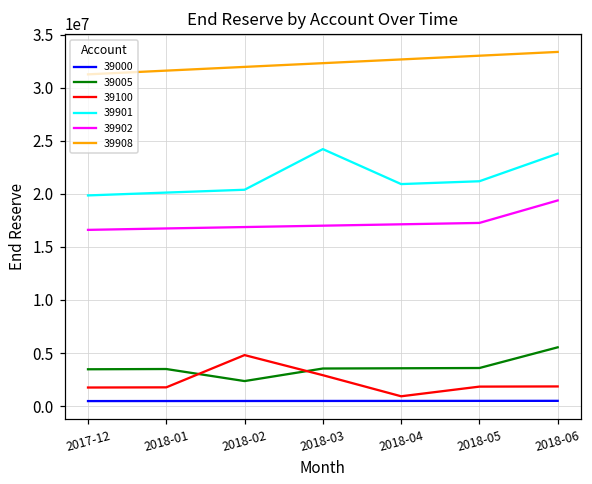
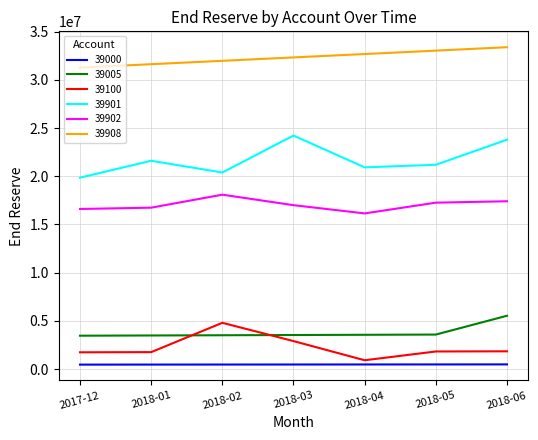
  {
    "39000": {
      "2017-12": 0,
      "2018-01": 0,
      "2018-02": 0,
      "2018-03": 0,
      "2018-04": 0,
      "2018-05": 0,
      "2018-06": 0
    },
    "39005": {
      "2017-12": 3000000,
      "2018-01": 3000000,
-     "2018-02": 2000000,
+     "2018-02": 4000000,
      "2018-03": 4000000,
      "2018-04": 4000000,
      "2018-05": 4000000,
      "2018-06": 6000000
    },
    "39100": {
      "2017-12": 2000000,
      "2018-01": 2000000,
      "2018-02": 5000000,
      "2018-03": 3000000,
      "2018-04": 1000000,
      "2018-05": 2000000,
      "2018-06": 2000000
    },
    "39901": {
      "2017-12": 20000000,
-     "2018-01": 20000000,
+     "2018-01": 22000000,
      "2018-02": 20000000,
      "2018-03": 24000000,
      "2018-04": 21000000,
      "2018-05": 21000000,
      "2018-06": 24000000
    },
    "39902": {
      "2017-12": 17000000,
      "2018-01": 17000000,
-     "2018-02": 17000000,
+     "2018-02": 18000000,
      "2018-03": 17000000,
-     "2018-04": 17000000,
+     "2018-04": 16000000,
      "2018-05": 17000000,
-     "2018-06": 19000000
+     "2018-06": 17000000
    },
    "39908": {
      "2018-01": 32000000,
      "2018-02": 32000000,
      "2018-03": 32000000,
      "2018-04": 33000000,
      "2018-05": 33000000,
      "2018-06": 33000000
    }
  }
